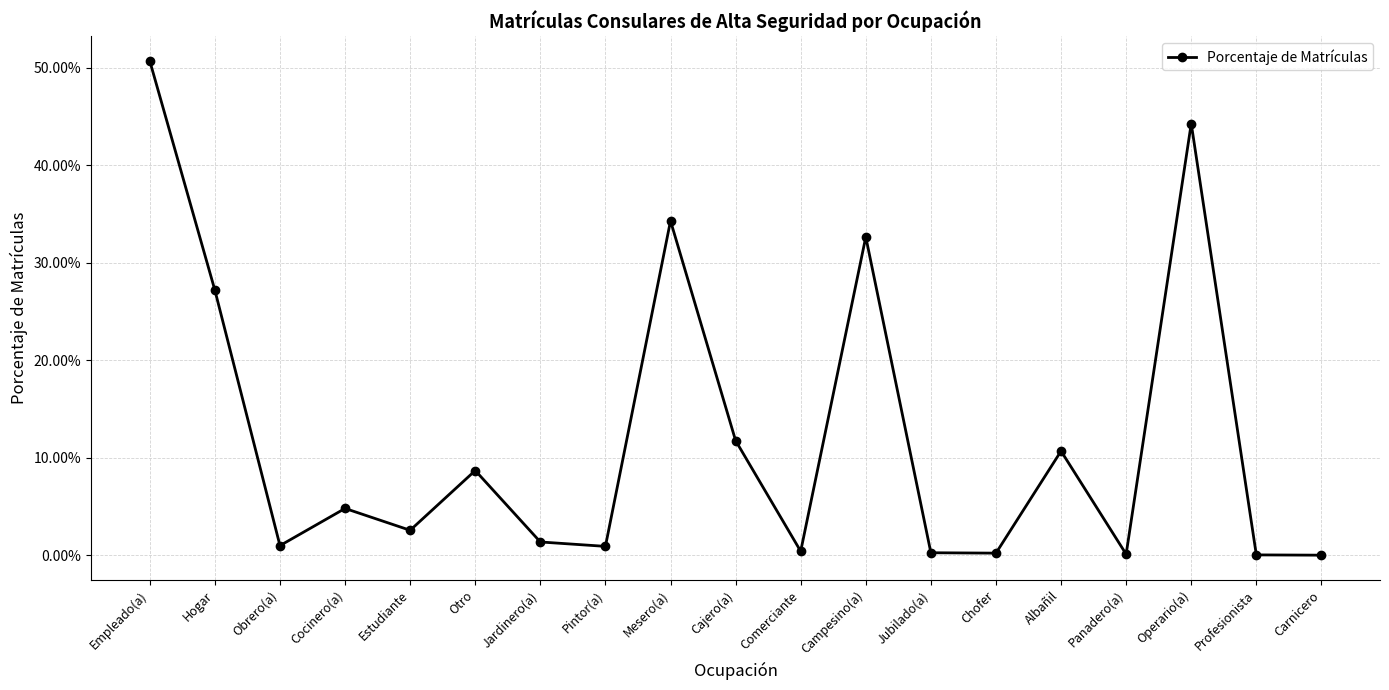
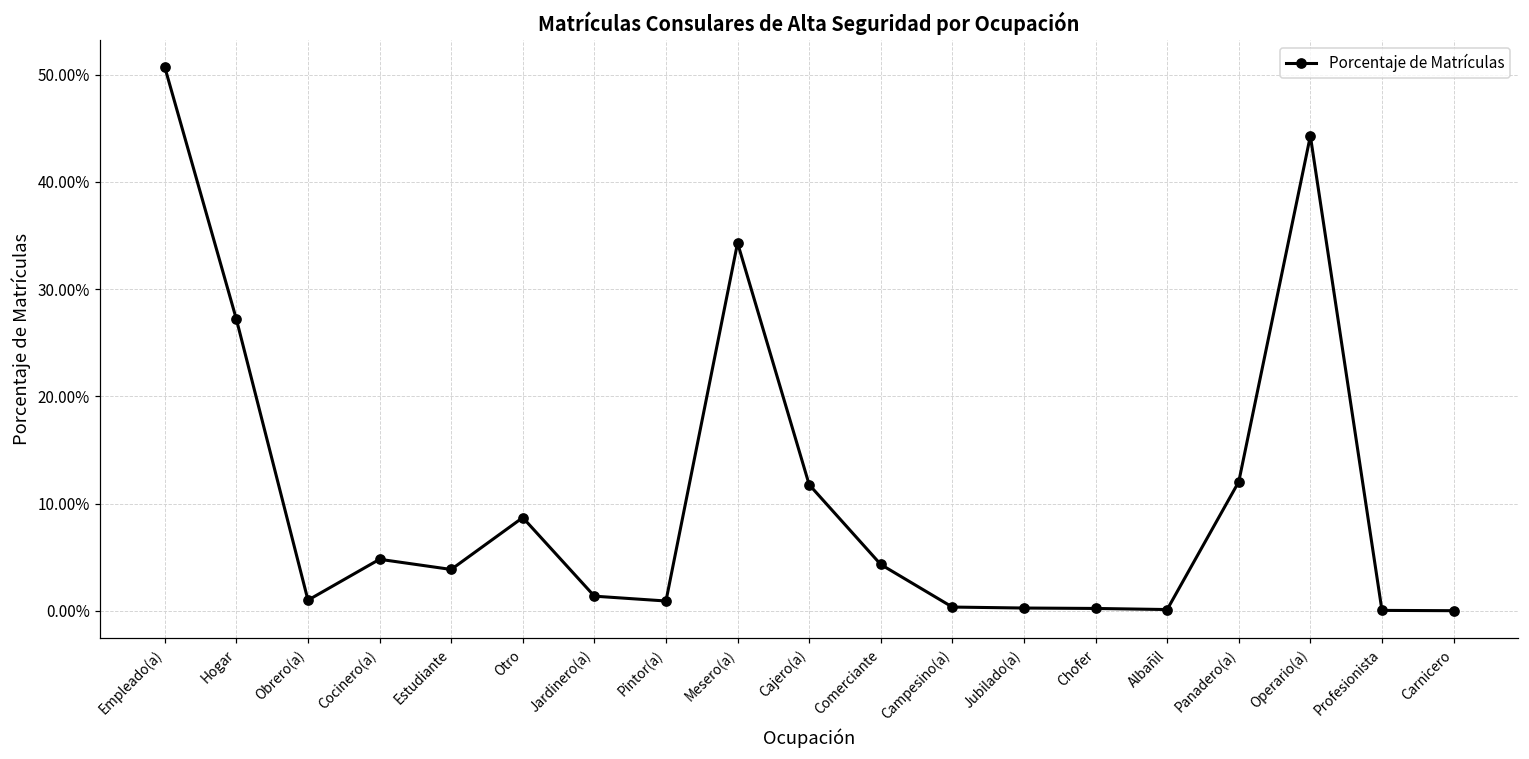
  {
    "Empleado(a)": "51%",
    "Hogar": "27%",
    "Obrero(a)": "1%",
    "Cocinero(a)": "5%",
-   "Estudiante": "3%",
+   "Estudiante": "4%",
    "Otro": "9%",
    "Jardinero(a)": "1%",
    "Pintor(a)": "1%",
    "Mesero(a)": "34%",
    "Cajero(a)": "12%",
-   "Comerciante": "0%",
-   "Campesino(a)": "33%",
+   "Comerciante": "4%",
+   "Campesino(a)": "0%",
    "Jubilado(a)": "0%",
    "Chofer": "0%",
-   "Albañil": "11%",
-   "Panadero(a)": "0%",
+   "Albañil": "0%",
+   "Panadero(a)": "12%",
    "Operario(a)": "44%",
    "Profesionista": "0%",
    "Carnicero": "0%"
  }
